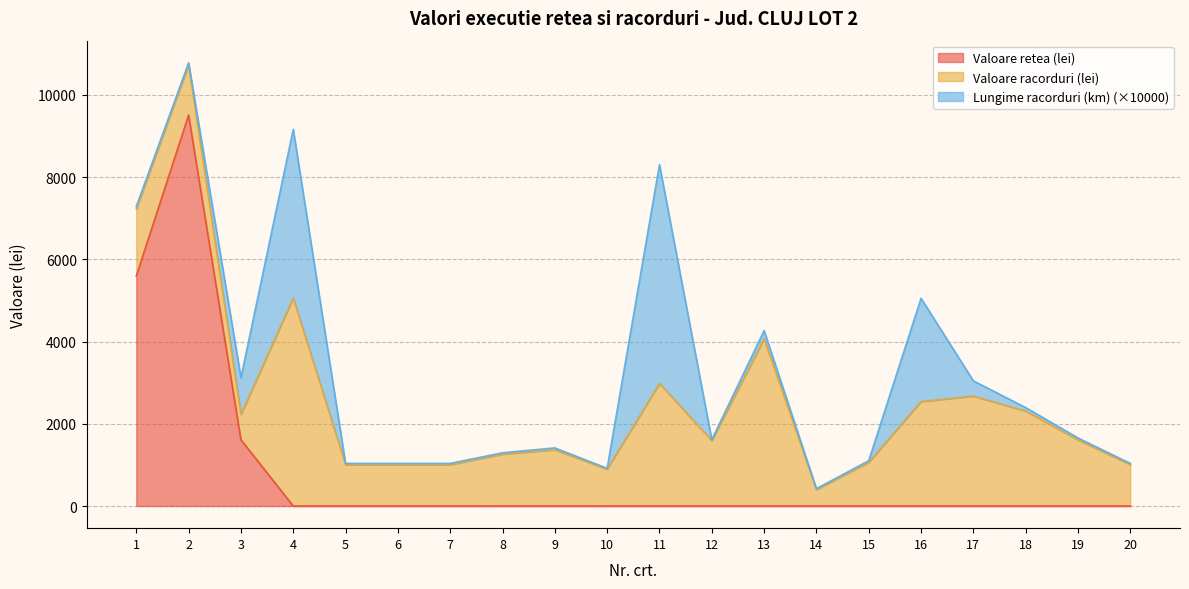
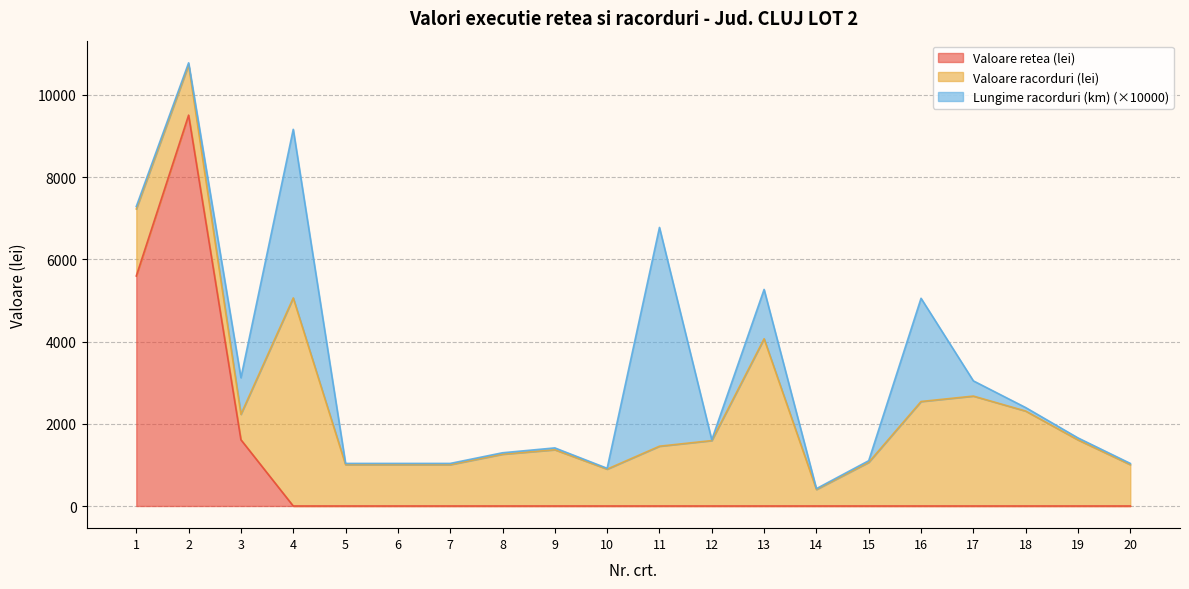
  {
    "Valoare retea (lei)": {
      "1": 5600,
      "2": 9500,
      "3": 1600,
      "4": 0,
      "5": 0,
      "6": 0,
      "7": 0,
      "8": 0,
      "9": 0,
      "10": 0,
      "11": 0,
      "12": 0,
      "13": 0,
      "14": 0,
      "15": 0,
      "16": 0,
      "17": 0,
      "18": 0,
      "19": 0,
      "20": 0
    },
    "Valoare racorduri (lei)": {
      "3": 600,
      "4": 5100,
-     "11": 3000,
+     "11": 1500,
      "13": 4100,
      "16": 2500,
      "17": 2700,
      "18": 2300
    },
    "Lungime racorduri (km) (×10000)": {
      "3": 900,
      "4": 4100,
      "11": 5300,
-     "13": 200,
+     "13": 1200,
      "16": 2500,
      "17": 400,
      "18": 100
    }
  }
